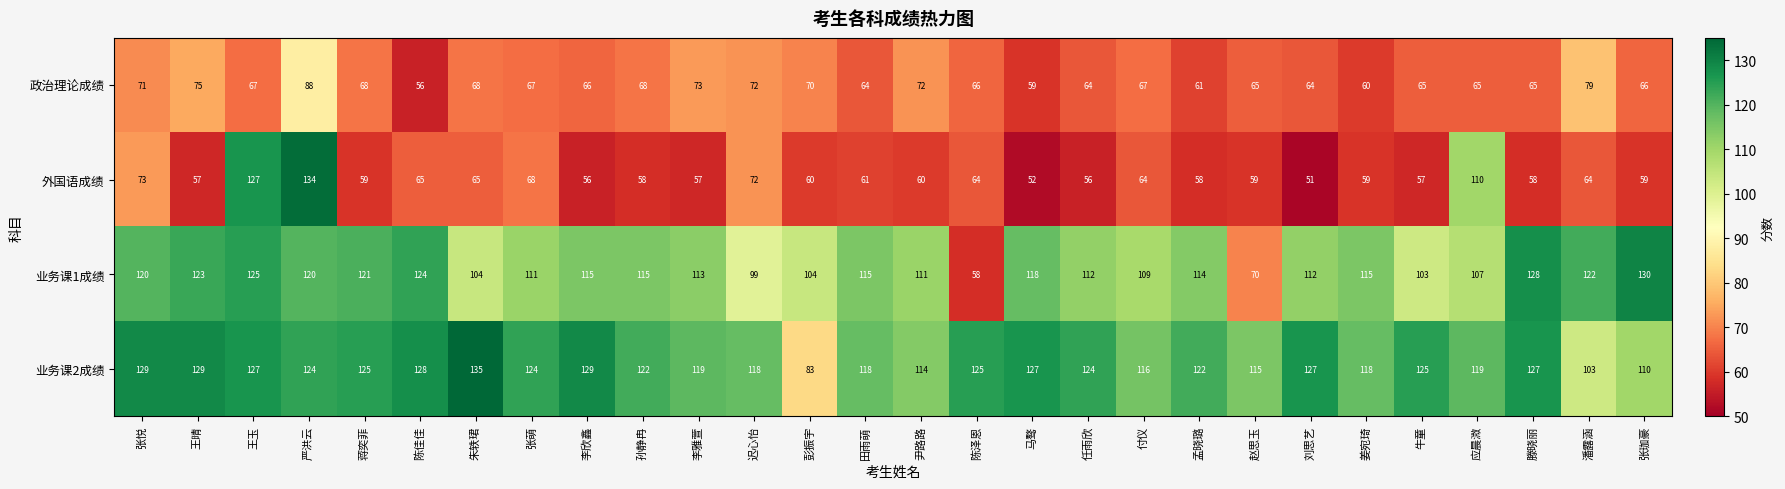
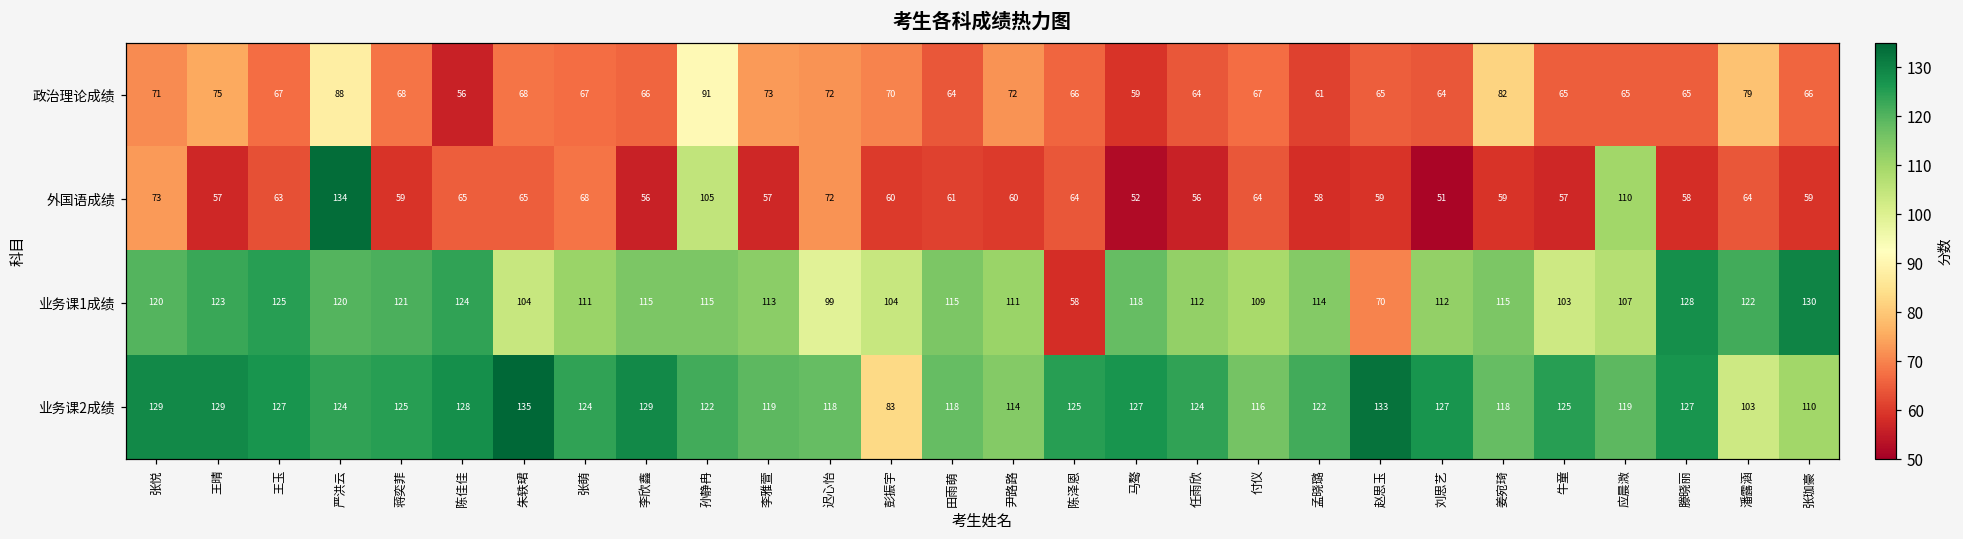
  {
    "政治理论成绩": {
      "张悦": 71,
      "王晴": 75,
      "王玉": 67,
      "严洪云": 88,
      "蒋奕菲": 68,
      "陈佳佳": 56,
      "朱轶珺": 68,
      "张萌": 67,
      "李欣鑫": 66,
-     "孙静冉": 68,
+     "孙静冉": 91,
      "李雅萱": 73,
      "迟心怡": 72,
      "彭振宇": 70,
      "田雨萌": 64,
      "尹路路": 72,
      "陈泽恩": 66,
      "马骜": 59,
      "任雨欣": 64,
      "付仪": 67,
      "孟晓璐": 61,
      "赵思玉": 65,
      "刘思艺": 64,
-     "姜宛琦": 60,
+     "姜宛琦": 82,
      "牛童": 65,
      "应晨溦": 65,
      "滕晓丽": 65,
      "潘露涵": 79,
      "张珈豪": 66
    },
    "外国语成绩": {
      "张悦": 73,
      "王晴": 57,
-     "王玉": 127,
+     "王玉": 63,
      "严洪云": 134,
      "蒋奕菲": 59,
      "陈佳佳": 65,
      "朱轶珺": 65,
      "张萌": 68,
      "李欣鑫": 56,
-     "孙静冉": 58,
+     "孙静冉": 105,
      "李雅萱": 57,
      "迟心怡": 72,
      "彭振宇": 60,
      "田雨萌": 61,
      "尹路路": 60,
      "陈泽恩": 64,
      "马骜": 52,
      "任雨欣": 56,
      "付仪": 64,
      "孟晓璐": 58,
      "赵思玉": 59,
      "刘思艺": 51,
      "姜宛琦": 59,
      "牛童": 57,
      "应晨溦": 110,
      "滕晓丽": 58,
      "潘露涵": 64,
      "张珈豪": 59
    },
    "业务课1成绩": {
      "张悦": 120,
      "王晴": 123,
      "王玉": 125,
      "严洪云": 120,
      "蒋奕菲": 121,
      "陈佳佳": 124,
      "朱轶珺": 104,
      "张萌": 111,
      "李欣鑫": 115,
      "孙静冉": 115,
      "李雅萱": 113,
      "迟心怡": 99,
      "彭振宇": 104,
      "田雨萌": 115,
      "尹路路": 111,
      "陈泽恩": 58,
      "马骜": 118,
      "任雨欣": 112,
      "付仪": 109,
      "孟晓璐": 114,
      "赵思玉": 70,
      "刘思艺": 112,
      "姜宛琦": 115,
      "牛童": 103,
      "应晨溦": 107,
      "滕晓丽": 128,
      "潘露涵": 122,
      "张珈豪": 130
    },
    "业务课2成绩": {
      "张悦": 129,
      "王晴": 129,
      "王玉": 127,
      "严洪云": 124,
      "蒋奕菲": 125,
      "陈佳佳": 128,
      "朱轶珺": 135,
      "张萌": 124,
      "李欣鑫": 129,
      "孙静冉": 122,
      "李雅萱": 119,
      "迟心怡": 118,
      "彭振宇": 83,
      "田雨萌": 118,
      "尹路路": 114,
      "陈泽恩": 125,
      "马骜": 127,
      "任雨欣": 124,
      "付仪": 116,
      "孟晓璐": 122,
-     "赵思玉": 115,
+     "赵思玉": 133,
      "刘思艺": 127,
      "姜宛琦": 118,
      "牛童": 125,
      "应晨溦": 119,
      "滕晓丽": 127,
      "潘露涵": 103,
      "张珈豪": 110
    }
  }
